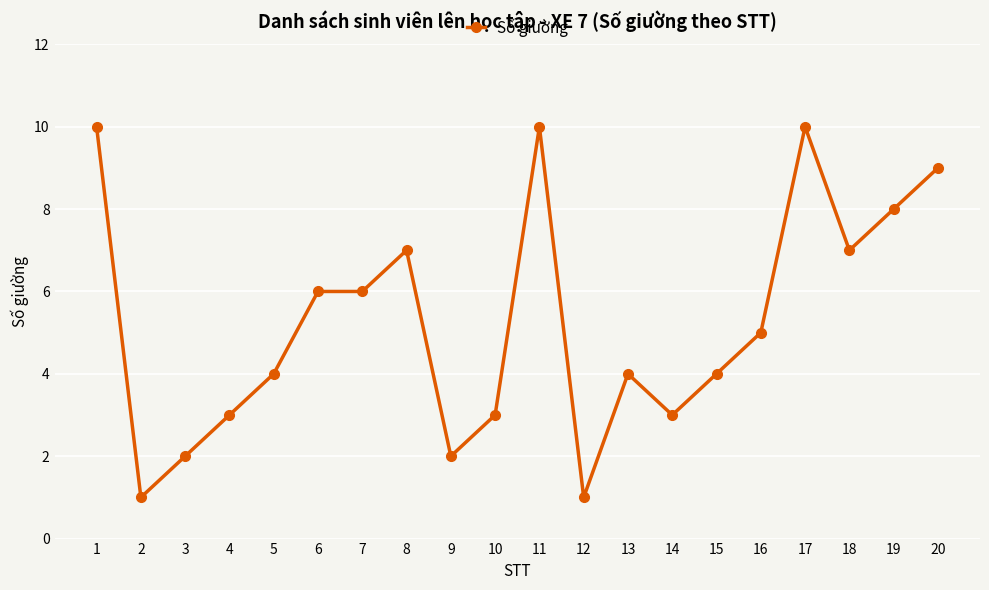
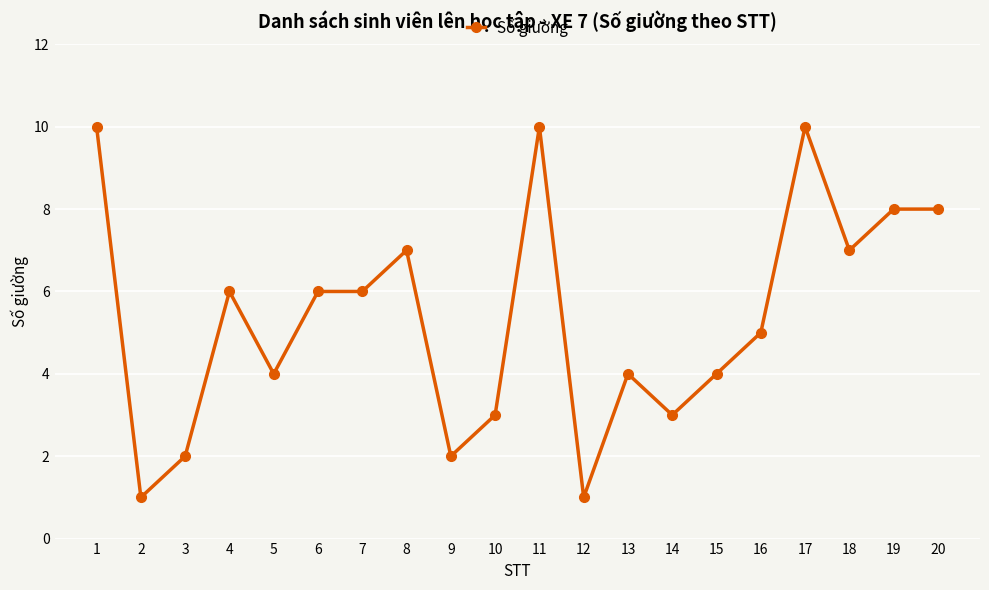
  {
    "1": 10,
    "2": 1,
    "3": 2,
-   "4": 3,
+   "4": 6,
    "5": 4,
    "6": 6,
    "7": 6,
    "8": 7,
    "9": 2,
    "10": 3,
    "11": 10,
    "12": 1,
    "13": 4,
    "14": 3,
    "15": 4,
    "16": 5,
    "17": 10,
    "18": 7,
    "19": 8,
-   "20": 9
+   "20": 8
  }
